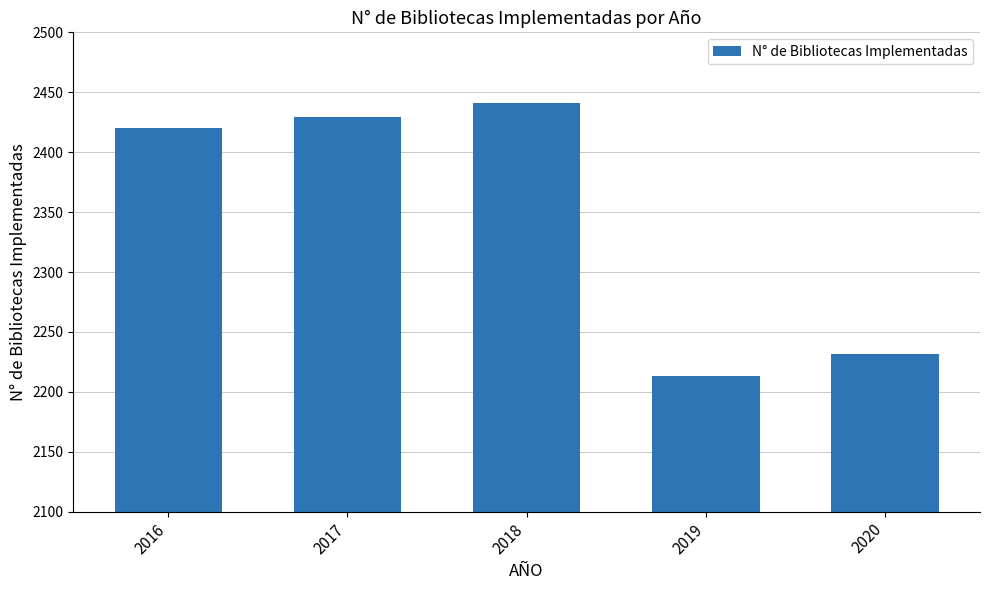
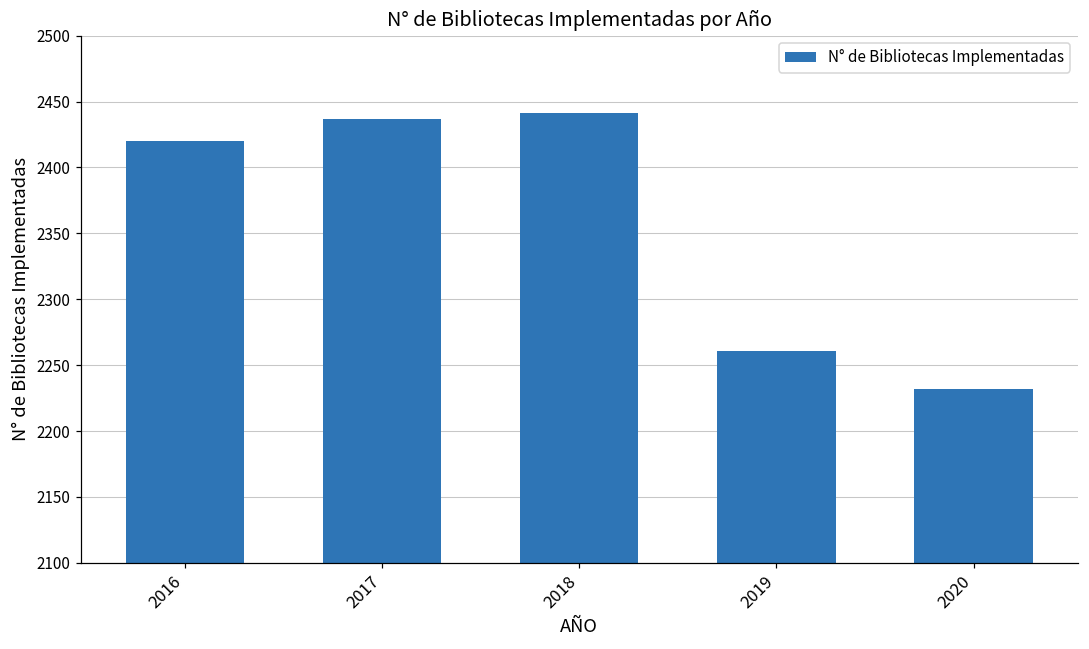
  {
    "2016": 2420,
-   "2017": 2429,
+   "2017": 2437,
    "2018": 2441,
-   "2019": 2213,
+   "2019": 2261,
    "2020": 2232
  }
